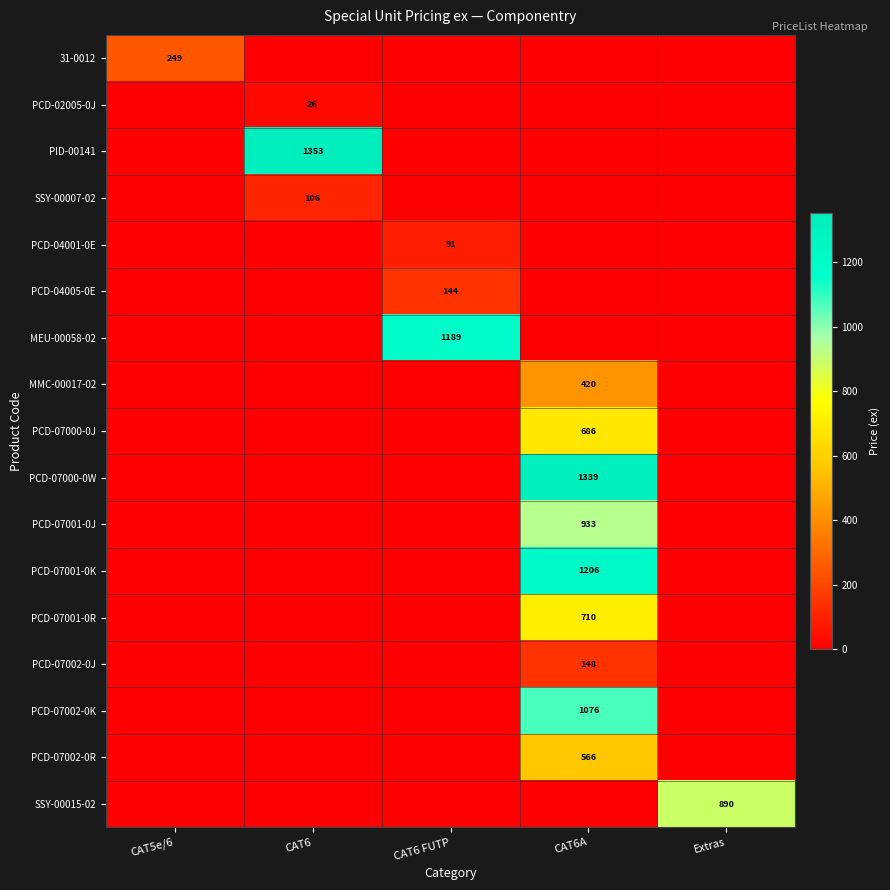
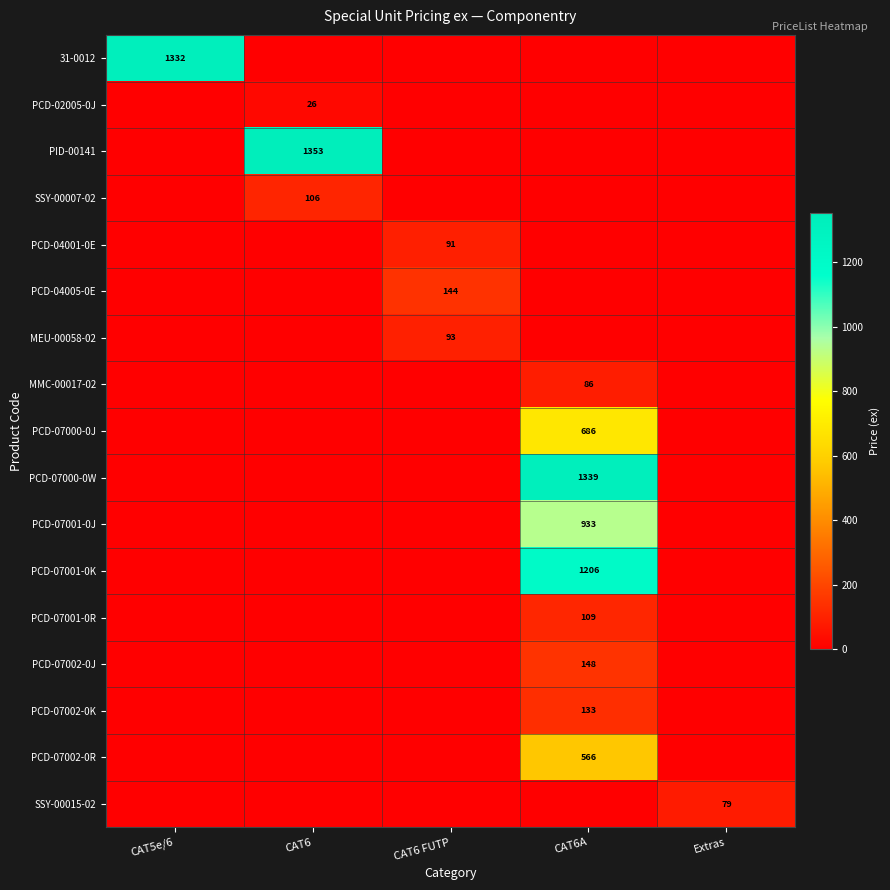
  {
    "31-0012": {
-     "CAT5e/6": 249
+     "CAT5e/6": 1332
    },
    "PCD-02005-0J": {
      "CAT6": 26
    },
    "PID-00141": {
      "CAT6": 1353
    },
    "SSY-00007-02": {
      "CAT6": 106
    },
    "PCD-04001-0E": {
      "CAT6 FUTP": 91
    },
    "PCD-04005-0E": {
      "CAT6 FUTP": 144
    },
    "MEU-00058-02": {
-     "CAT6 FUTP": 1189
+     "CAT6 FUTP": 93
    },
    "MMC-00017-02": {
-     "CAT6A": 420
+     "CAT6A": 86
    },
    "PCD-07000-0J": {
      "CAT6A": 686
    },
    "PCD-07000-0W": {
      "CAT6A": 1339
    },
    "PCD-07001-0J": {
      "CAT6A": 933
    },
    "PCD-07001-0K": {
      "CAT6A": 1206
    },
    "PCD-07001-0R": {
-     "CAT6A": 710
+     "CAT6A": 109
    },
    "PCD-07002-0J": {
      "CAT6A": 148
    },
    "PCD-07002-0K": {
-     "CAT6A": 1076
+     "CAT6A": 133
    },
    "PCD-07002-0R": {
      "CAT6A": 566
    },
    "SSY-00015-02": {
-     "Extras": 890
+     "Extras": 79
    }
  }
